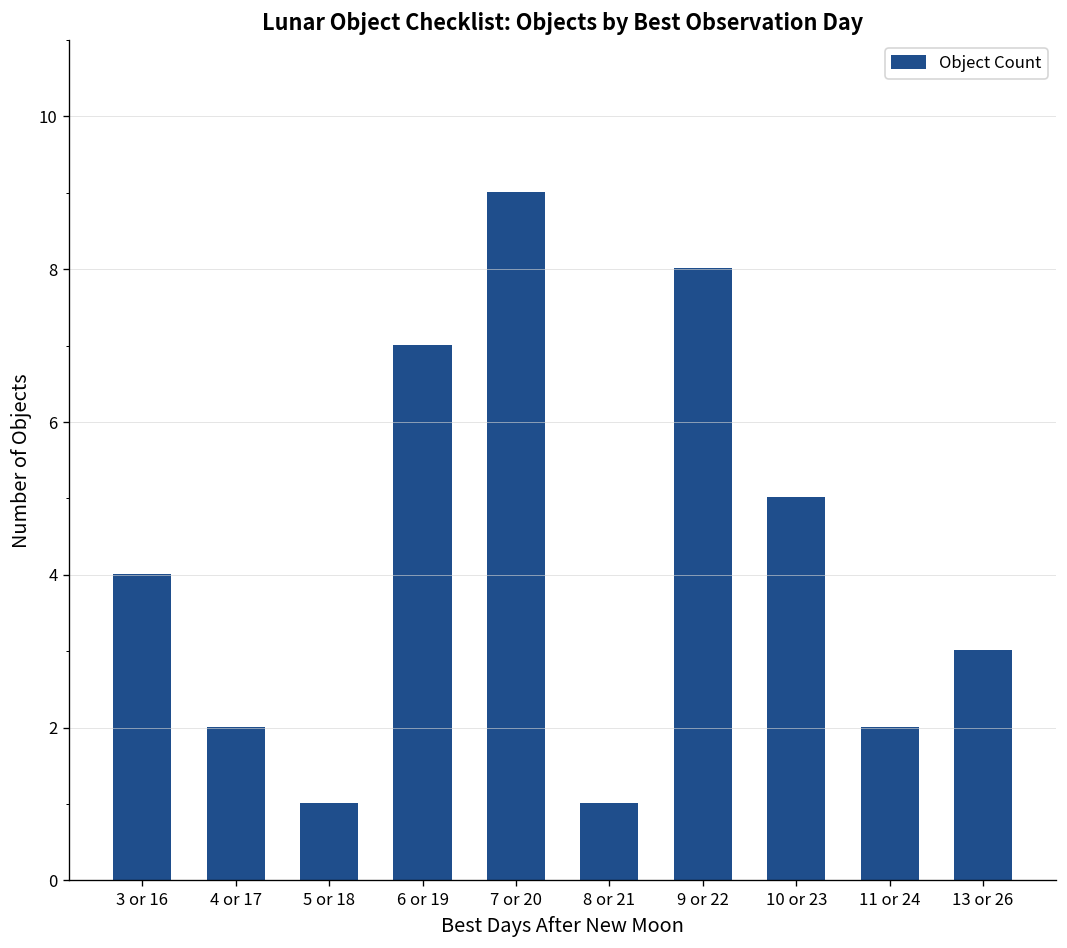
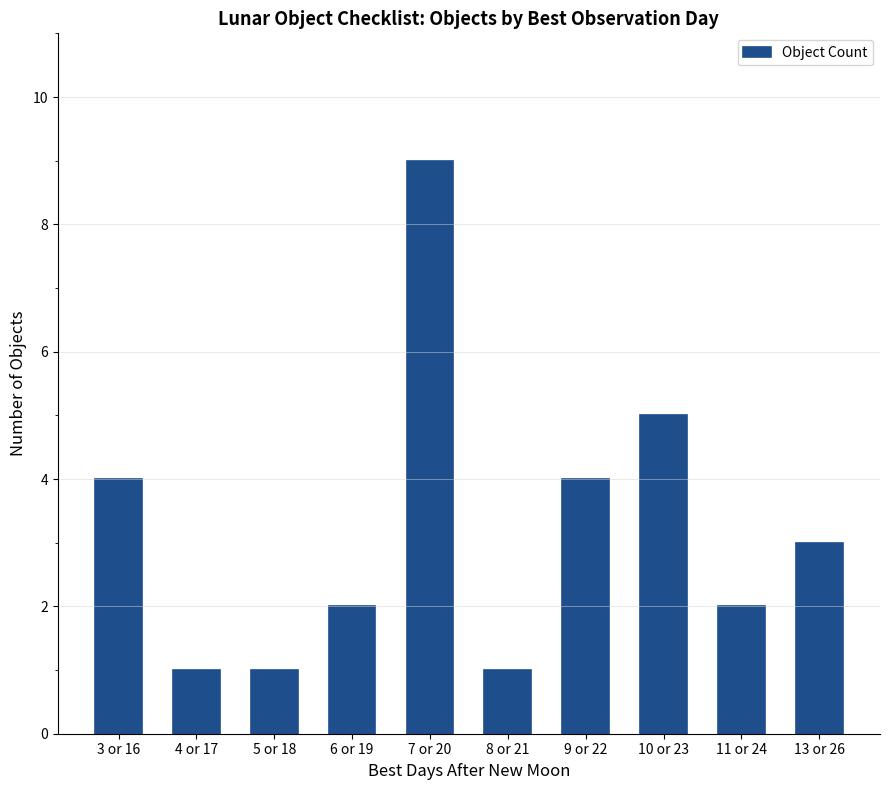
  {
    "3 or 16": 4,
-   "4 or 17": 2,
+   "4 or 17": 1,
    "5 or 18": 1,
-   "6 or 19": 7,
+   "6 or 19": 2,
    "7 or 20": 9,
    "8 or 21": 1,
-   "9 or 22": 8,
+   "9 or 22": 4,
    "10 or 23": 5,
    "11 or 24": 2,
    "13 or 26": 3
  }
